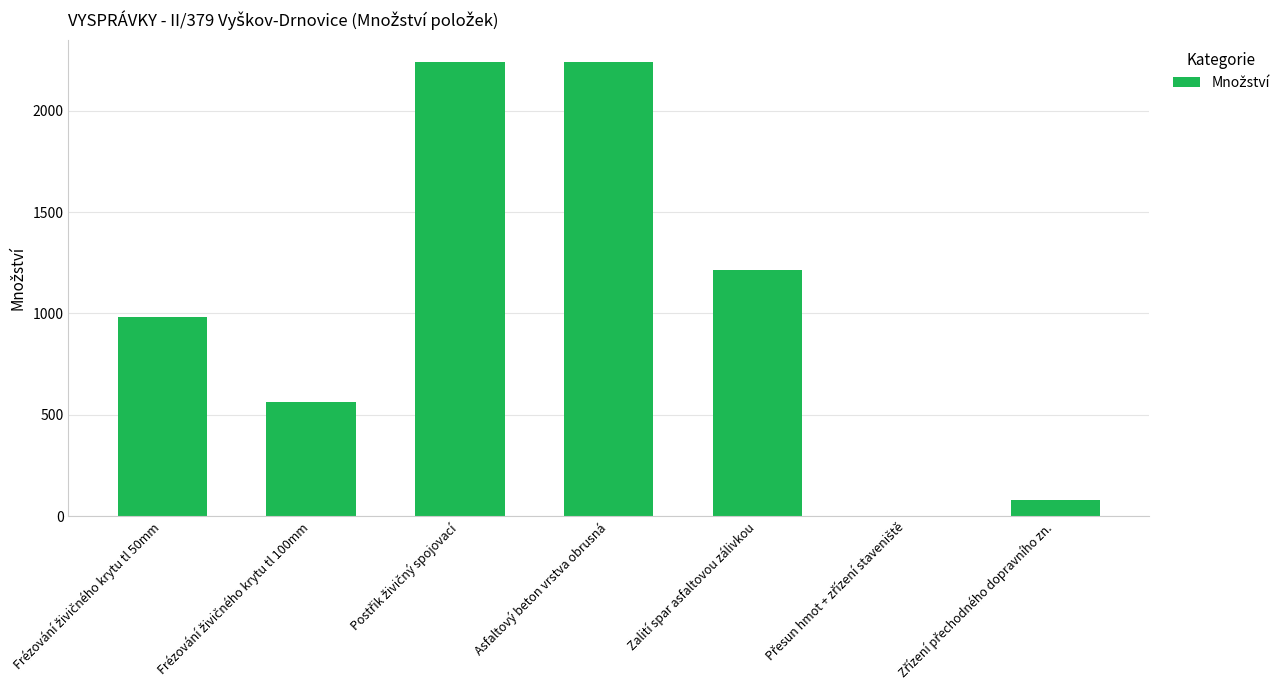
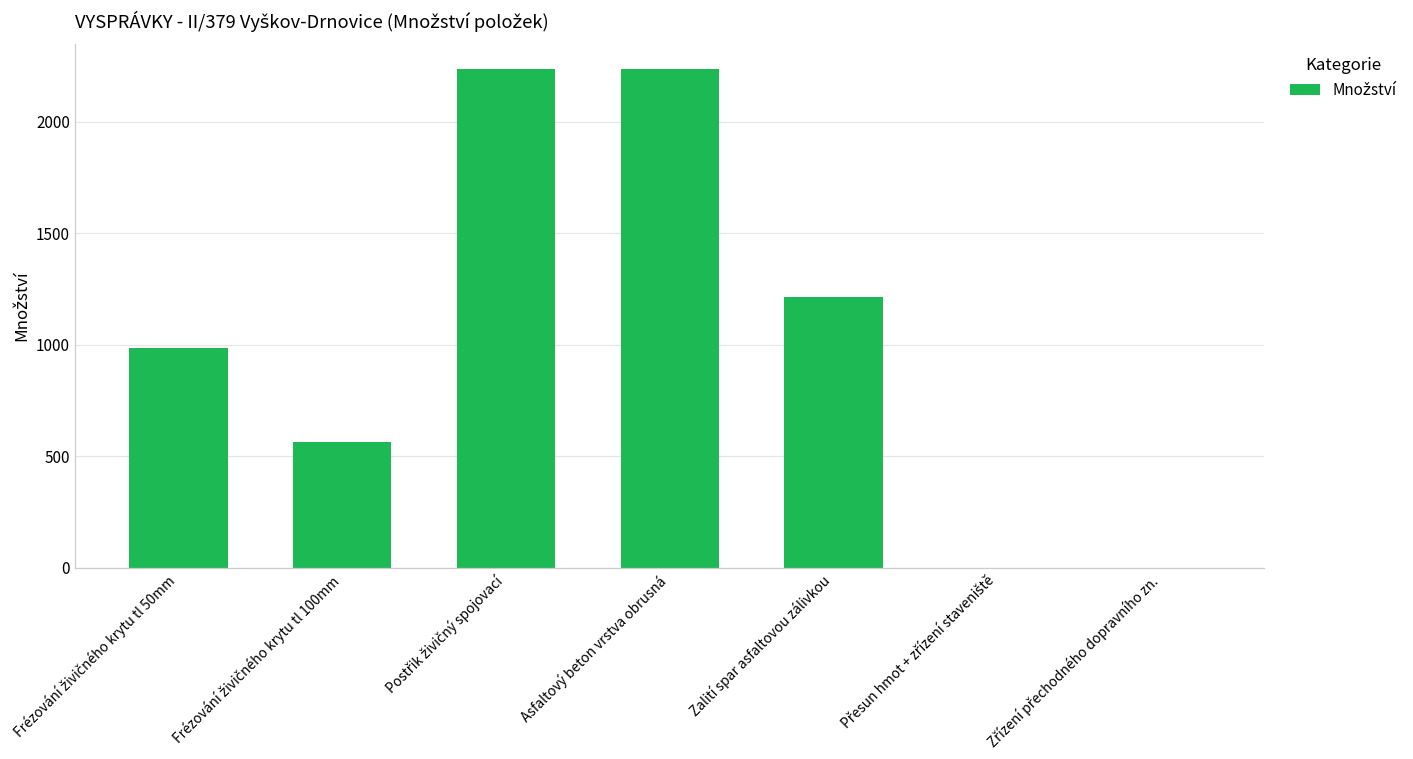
  {
    "Frézování živičného krytu tl 50mm": 980,
    "Frézování živičného krytu tl 100mm": 560,
    "Postřik živičný spojovací": 2240,
    "Asfaltový beton vrstva obrusná": 2240,
    "Zalití spar asfaltovou zálivkou": 1220,
-   "Zřízení přechodného dopravního zn.": 80
+   "Zřízení přechodného dopravního zn.": 0
  }
